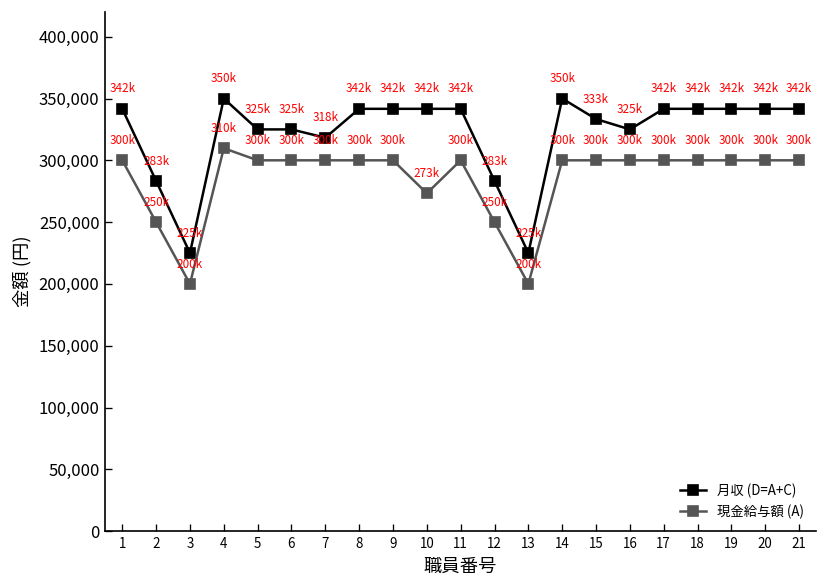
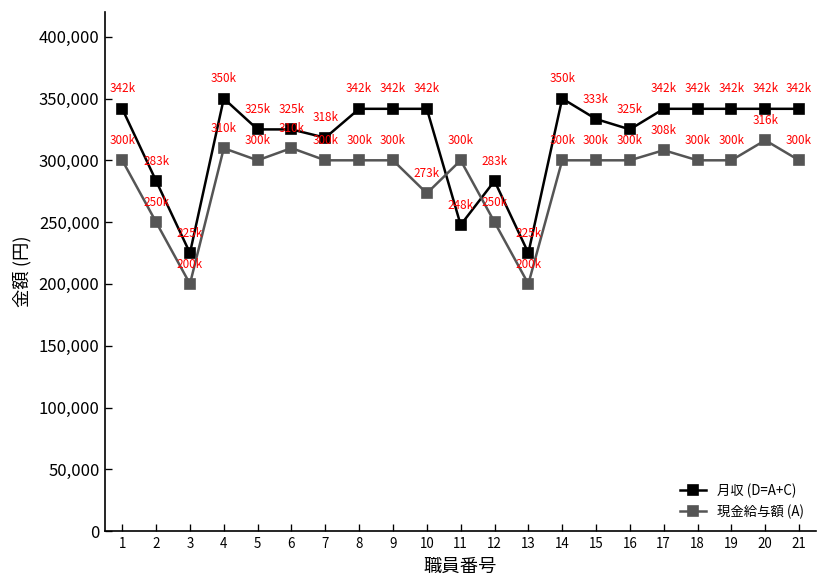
  {
    "月収 (D=A+C)": {
      "1": "342k",
      "2": "283k",
      "3": "225k",
      "4": "350k",
      "5": "325k",
      "6": "325k",
      "7": "318k",
      "8": "342k",
      "9": "342k",
      "10": "342k",
-     "11": "342k",
+     "11": "248k",
      "12": "283k",
      "13": "225k",
      "14": "350k",
      "15": "333k",
      "16": "325k",
      "17": "342k",
      "18": "342k",
      "19": "342k",
      "20": "342k",
      "21": "342k"
    },
    "現金給与額 (A)": {
      "1": "300k",
      "2": "250k",
      "3": "200k",
      "4": "310k",
      "5": "300k",
-     "6": "300k",
+     "6": "310k",
      "8": "300k",
      "9": "300k",
      "10": "273k",
      "11": "300k",
      "12": "250k",
      "13": "200k",
      "14": "300k",
      "15": "300k",
      "16": "300k",
-     "17": "300k",
+     "17": "308k",
      "18": "300k",
      "19": "300k",
-     "20": "300k",
+     "20": "316k",
      "21": "300k"
    }
  }
